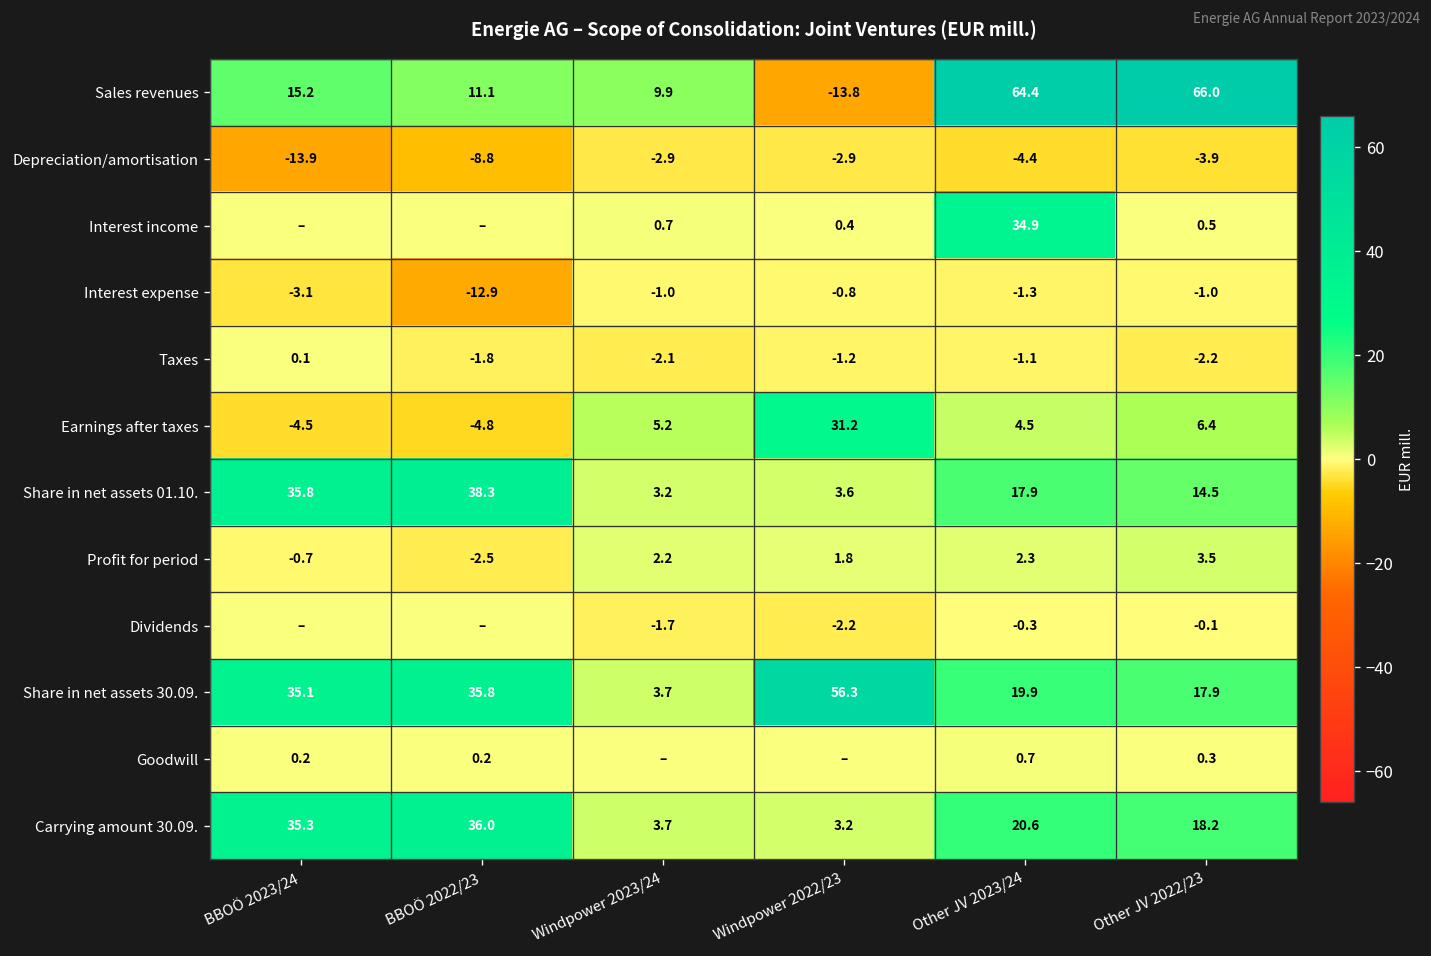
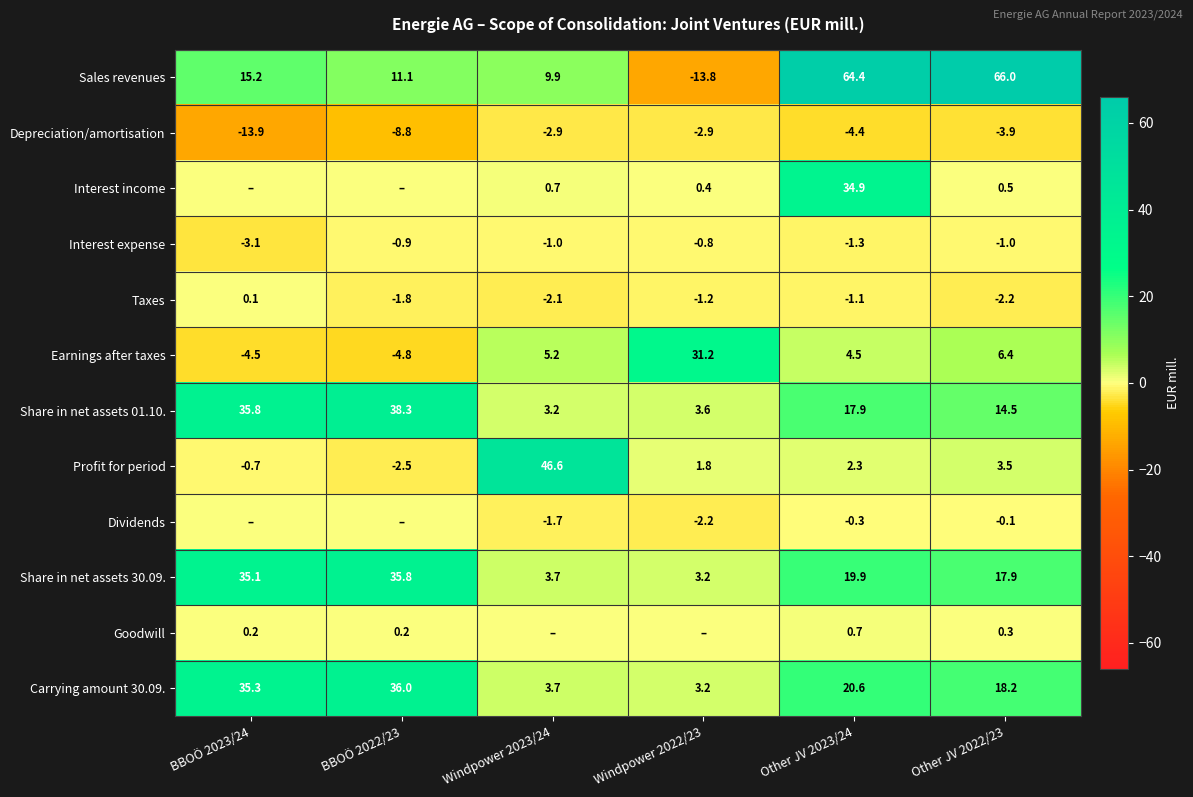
  {
    "Sales revenues": {
      "BBOÖ 2023/24": 15.2,
      "BBOÖ 2022/23": 11.1,
      "Windpower 2023/24": 9.9,
      "Windpower 2022/23": -13.8,
      "Other JV 2023/24": 64.4,
      "Other JV 2022/23": 66.0
    },
    "Depreciation/amortisation": {
      "BBOÖ 2023/24": -13.9,
      "BBOÖ 2022/23": -8.8,
      "Windpower 2023/24": -2.9,
      "Windpower 2022/23": -2.9,
      "Other JV 2023/24": -4.4,
      "Other JV 2022/23": -3.9
    },
    "Interest income": {
      "Windpower 2023/24": 0.7,
      "Windpower 2022/23": 0.4,
      "Other JV 2023/24": 34.9,
      "Other JV 2022/23": 0.5
    },
    "Interest expense": {
      "BBOÖ 2023/24": -3.1,
-     "BBOÖ 2022/23": -12.9,
+     "BBOÖ 2022/23": -0.9,
      "Windpower 2023/24": -1.0,
      "Windpower 2022/23": -0.8,
      "Other JV 2023/24": -1.3,
      "Other JV 2022/23": -1.0
    },
    "Taxes": {
      "BBOÖ 2023/24": 0.1,
      "BBOÖ 2022/23": -1.8,
      "Windpower 2023/24": -2.1,
      "Windpower 2022/23": -1.2,
      "Other JV 2023/24": -1.1,
      "Other JV 2022/23": -2.2
    },
    "Earnings after taxes": {
      "BBOÖ 2023/24": -4.5,
      "BBOÖ 2022/23": -4.8,
      "Windpower 2023/24": 5.2,
      "Windpower 2022/23": 31.2,
      "Other JV 2023/24": 4.5,
      "Other JV 2022/23": 6.4
    },
    "Share in net assets 01.10.": {
      "BBOÖ 2023/24": 35.8,
      "BBOÖ 2022/23": 38.3,
      "Windpower 2023/24": 3.2,
      "Windpower 2022/23": 3.6,
      "Other JV 2023/24": 17.9,
      "Other JV 2022/23": 14.5
    },
    "Profit for period": {
      "BBOÖ 2023/24": -0.7,
      "BBOÖ 2022/23": -2.5,
-     "Windpower 2023/24": 2.2,
+     "Windpower 2023/24": 46.6,
      "Windpower 2022/23": 1.8,
      "Other JV 2023/24": 2.3,
      "Other JV 2022/23": 3.5
    },
    "Dividends": {
      "Windpower 2023/24": -1.7,
      "Windpower 2022/23": -2.2,
      "Other JV 2023/24": -0.3,
      "Other JV 2022/23": -0.1
    },
    "Share in net assets 30.09.": {
      "BBOÖ 2023/24": 35.1,
      "BBOÖ 2022/23": 35.8,
      "Windpower 2023/24": 3.7,
-     "Windpower 2022/23": 56.3,
+     "Windpower 2022/23": 3.2,
      "Other JV 2023/24": 19.9,
      "Other JV 2022/23": 17.9
    },
    "Goodwill": {
      "BBOÖ 2023/24": 0.2,
      "BBOÖ 2022/23": 0.2,
      "Other JV 2023/24": 0.7,
      "Other JV 2022/23": 0.3
    },
    "Carrying amount 30.09.": {
      "BBOÖ 2023/24": 35.3,
      "BBOÖ 2022/23": 36.0,
      "Windpower 2023/24": 3.7,
      "Windpower 2022/23": 3.2,
      "Other JV 2023/24": 20.6,
      "Other JV 2022/23": 18.2
    }
  }
